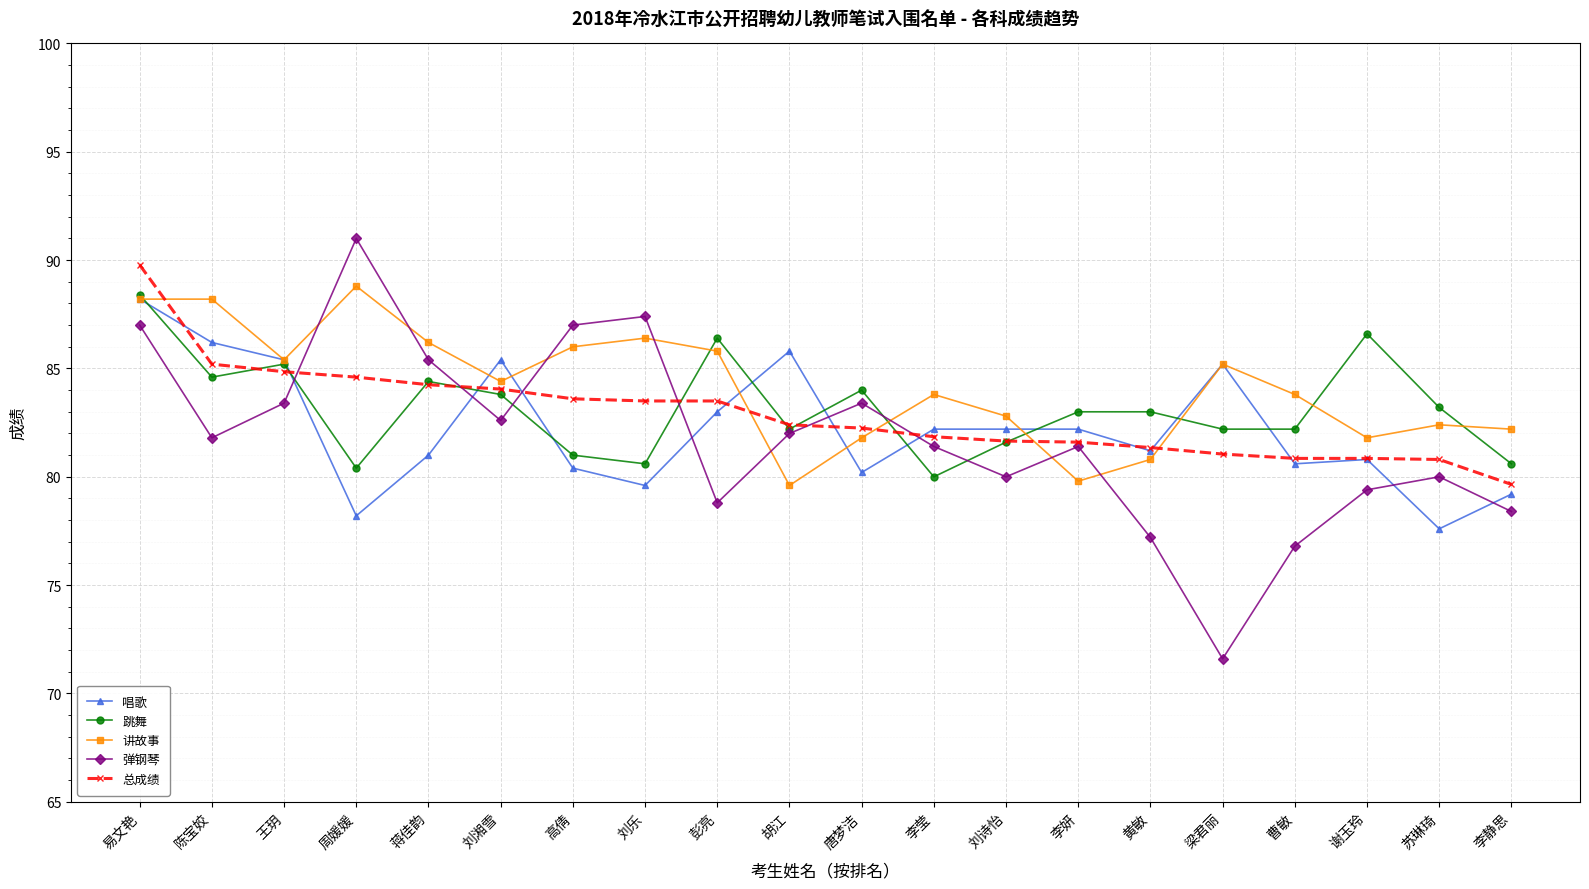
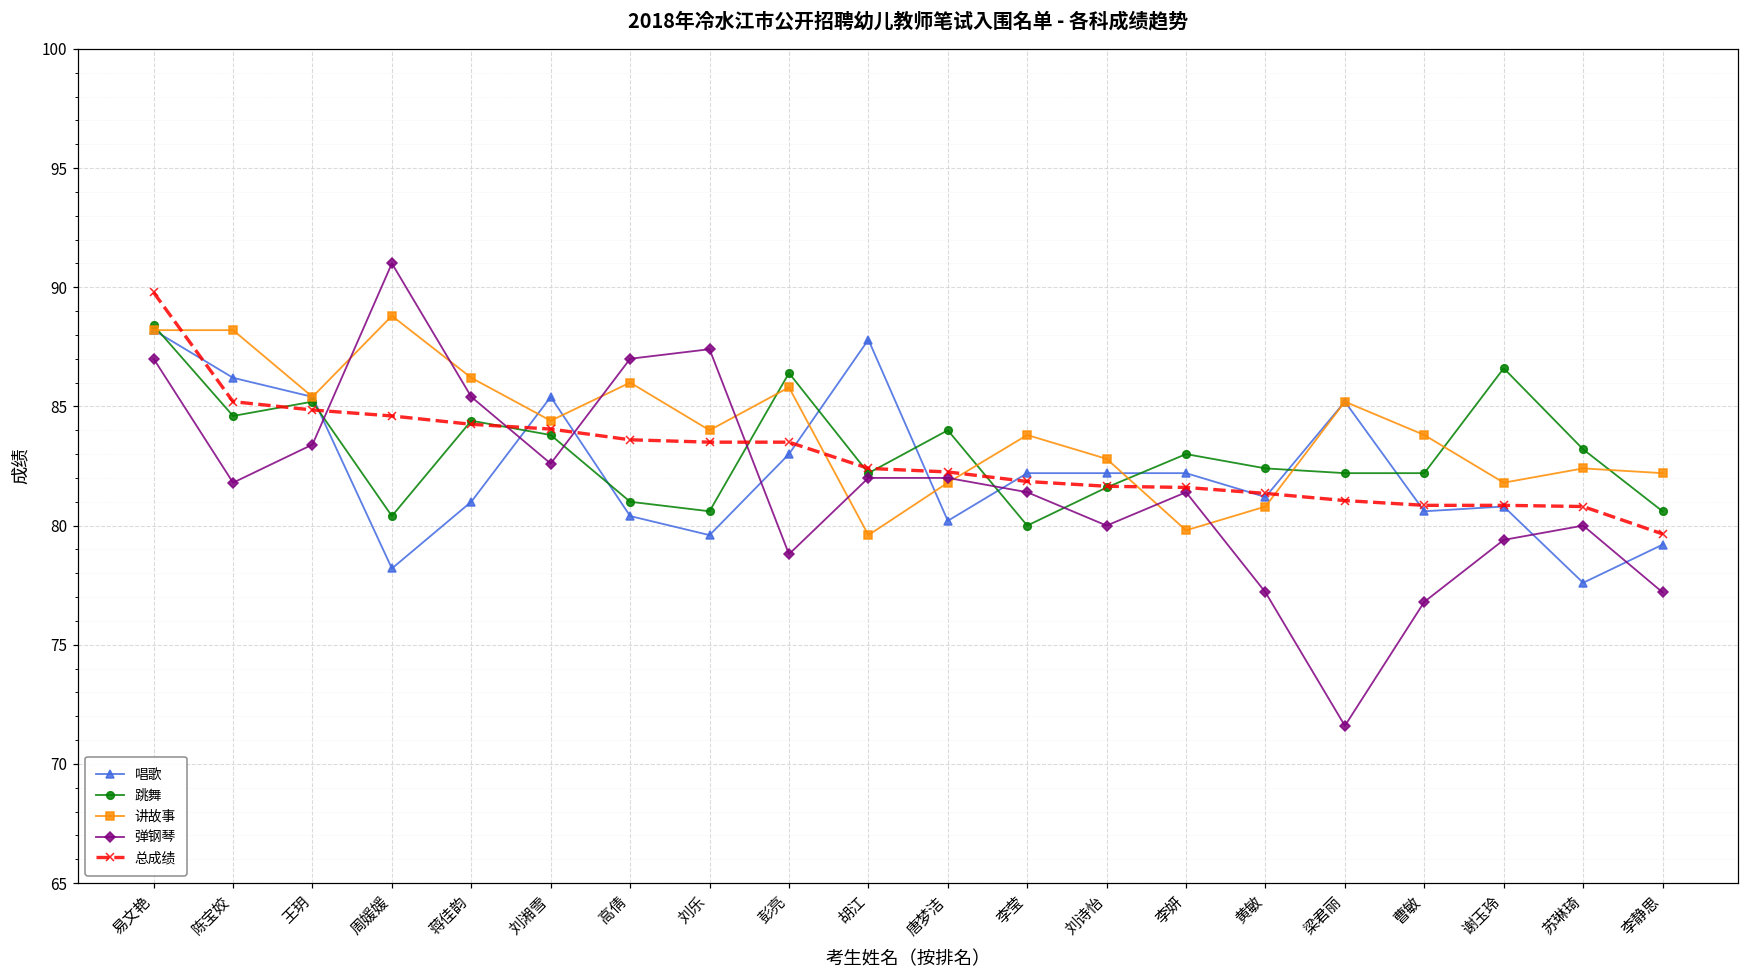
  {
    "唱歌": {
      "陈宝姣": 86.2,
      "周媛媛": 78.2,
      "蒋佳韵": 81.0,
      "刘湘雪": 85.4,
      "高倩": 80.4,
      "刘乐": 79.6,
      "彭亮": 83.0,
-     "胡江": 85.8,
+     "胡江": 87.8,
      "唐梦洁": 80.2,
      "李莹": 82.2,
      "刘诗怡": 82.2,
      "李妍": 82.2,
      "黄敏": 81.2,
      "曹敏": 80.6,
      "苏琳琦": 77.6,
      "李静思": 79.2
    },
    "跳舞": {
      "易文艳": 88.4,
      "陈宝姣": 84.6,
      "王玥": 85.2,
      "周媛媛": 80.4,
      "蒋佳韵": 84.4,
      "刘湘雪": 83.8,
      "高倩": 81.0,
      "刘乐": 80.6,
      "彭亮": 86.4,
      "胡江": 82.2,
      "唐梦洁": 84.0,
      "李莹": 80.0,
      "李妍": 83.0,
-     "黄敏": 83.0,
+     "黄敏": 82.4,
      "梁君丽": 82.2,
      "曹敏": 82.2,
      "谢玉玲": 86.6,
      "苏琳琦": 83.2,
      "李静思": 80.6
    },
    "讲故事": {
      "陈宝姣": 88.2,
      "周媛媛": 88.8,
      "蒋佳韵": 86.2,
      "刘湘雪": 84.4,
      "高倩": 86.0,
-     "刘乐": 86.4,
+     "刘乐": 84.0,
      "彭亮": 85.8,
      "胡江": 79.6,
      "唐梦洁": 81.8,
      "李莹": 83.8,
      "刘诗怡": 82.8,
      "李妍": 79.8,
      "黄敏": 80.8,
      "曹敏": 83.8,
      "谢玉玲": 81.8,
      "苏琳琦": 82.4,
      "李静思": 82.2
    },
    "弹钢琴": {
      "易文艳": 87.0,
      "陈宝姣": 81.8,
      "王玥": 83.4,
      "周媛媛": 91.0,
      "蒋佳韵": 85.4,
      "刘湘雪": 82.6,
      "高倩": 87.0,
      "刘乐": 87.4,
      "彭亮": 78.8,
      "胡江": 82.0,
-     "唐梦洁": 83.4,
+     "唐梦洁": 82.0,
      "李莹": 81.4,
      "刘诗怡": 80.0,
      "李妍": 81.4,
      "黄敏": 77.2,
      "梁君丽": 71.6,
      "曹敏": 76.8,
      "谢玉玲": 79.4,
      "苏琳琦": 80.0,
-     "李静思": 78.4
+     "李静思": 77.2
    },
    "总成绩": {
      "易文艳": 89.8,
      "陈宝姣": 85.2,
      "王玥": 84.9,
      "周媛媛": 84.6,
      "蒋佳韵": 84.3,
      "刘湘雪": 84.1,
      "高倩": 83.6,
      "刘乐": 83.5,
      "彭亮": 83.5,
      "胡江": 82.4,
      "唐梦洁": 82.3,
      "李莹": 81.9,
      "李妍": 81.6,
      "黄敏": 81.4,
      "梁君丽": 81.1,
      "曹敏": 80.9,
      "苏琳琦": 80.8,
      "李静思": 79.7
    }
  }
